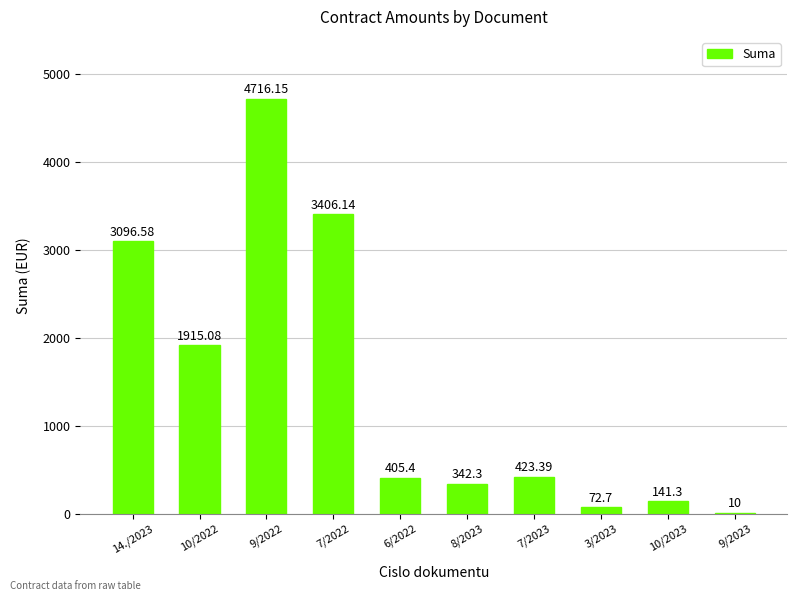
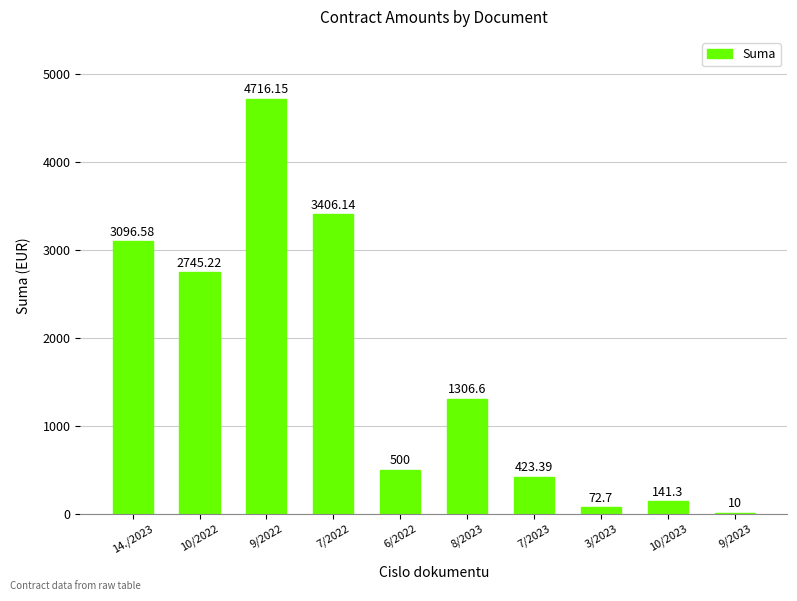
  {
    "14./2023": 3096.58,
-   "10/2022": 1915.08,
+   "10/2022": 2745.22,
    "9/2022": 4716.15,
    "7/2022": 3406.14,
-   "6/2022": 405.4,
-   "8/2023": 342.3,
+   "6/2022": 500,
+   "8/2023": 1306.6,
    "7/2023": 423.39,
    "3/2023": 72.7,
    "10/2023": 141.3,
    "9/2023": 10
  }
